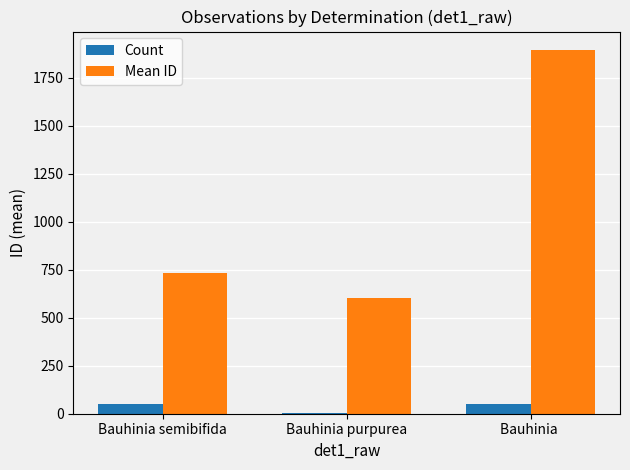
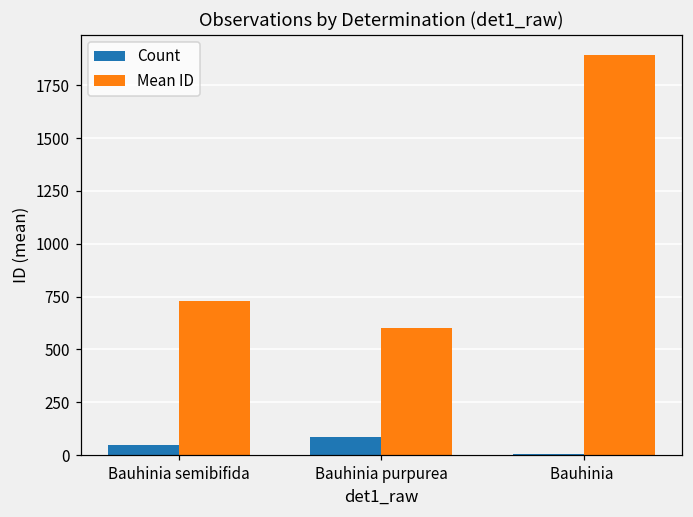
  {
    "Count": {
      "Bauhinia semibifida": 50,
-     "Bauhinia purpurea": 0,
-     "Bauhinia": 50
+     "Bauhinia purpurea": 90,
+     "Bauhinia": 0
    },
    "Mean ID": {
      "Bauhinia semibifida": 730,
      "Bauhinia purpurea": 600,
      "Bauhinia": 1900
    }
  }
